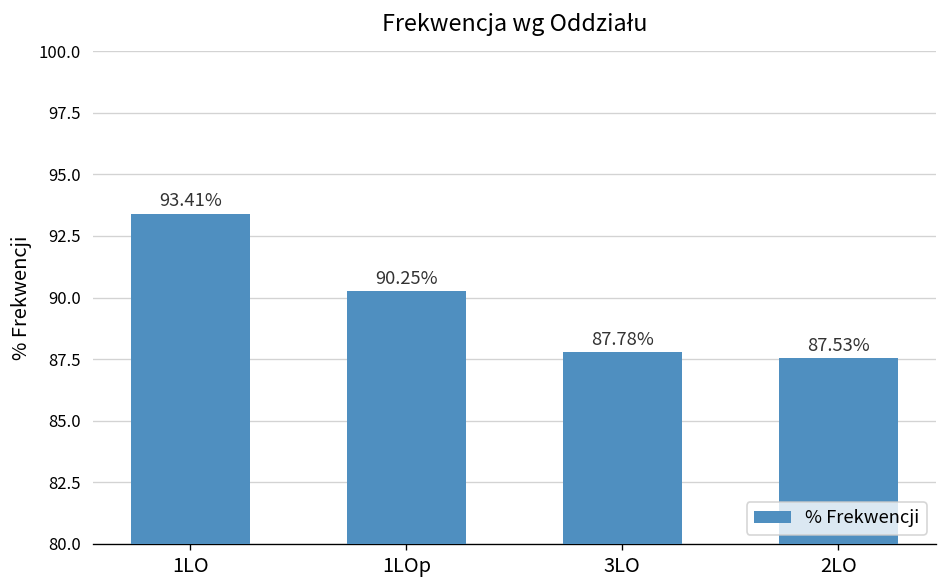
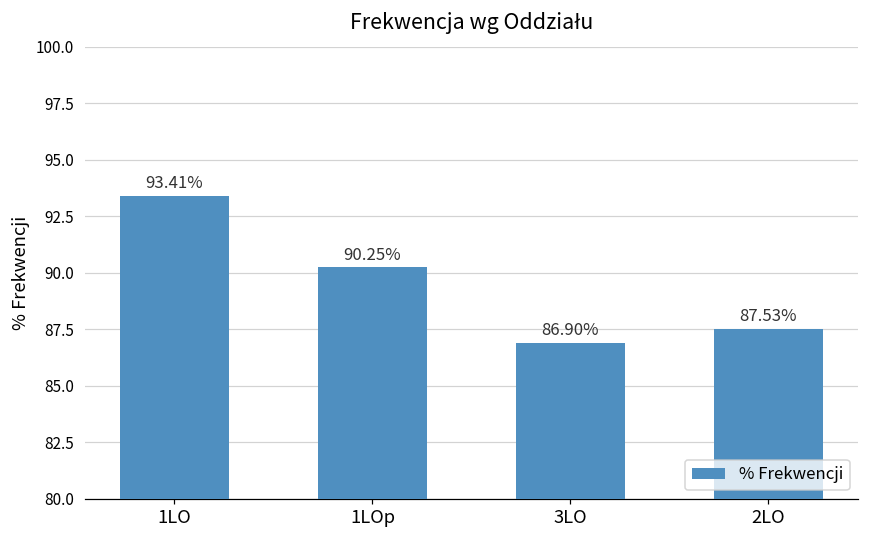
  {
    "1LO": "93.41%",
    "1LOp": "90.25%",
-   "3LO": "87.78%",
+   "3LO": "86.90%",
    "2LO": "87.53%"
  }
